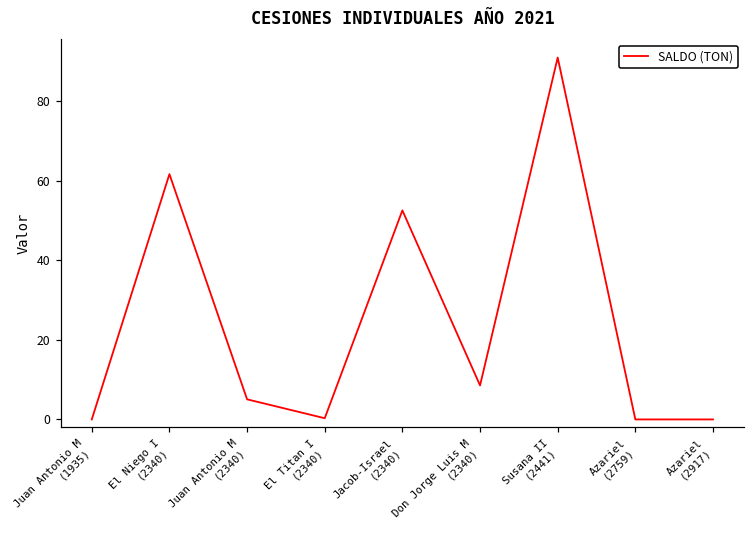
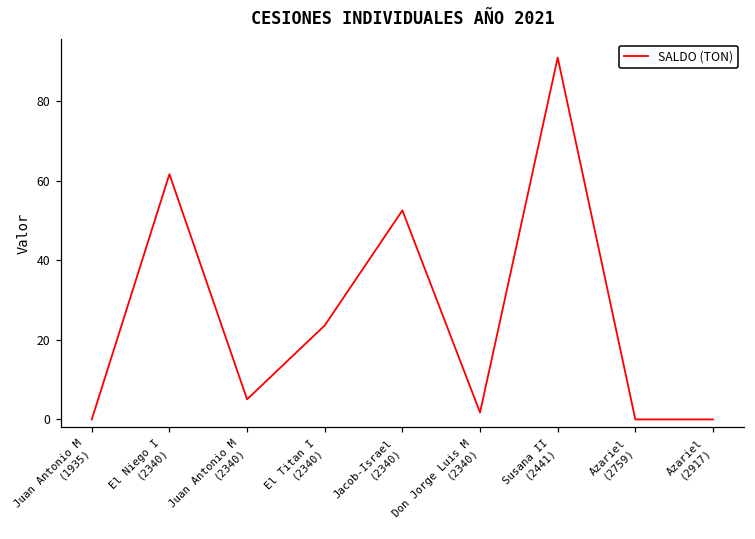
  {
    "Juan Antonio M (1935)": 0,
    "El Niego I (2340)": 62,
    "Juan Antonio M (2340)": 5,
-   "El Titan I (2340)": 0,
+   "El Titan I (2340)": 24,
    "Jacob-Israel (2340)": 53,
-   "Don Jorge Luis M (2340)": 9,
+   "Don Jorge Luis M (2340)": 2,
    "Susana II (2441)": 91,
    "Azariel (2759)": 0,
    "Azariel (2917)": 0
  }
